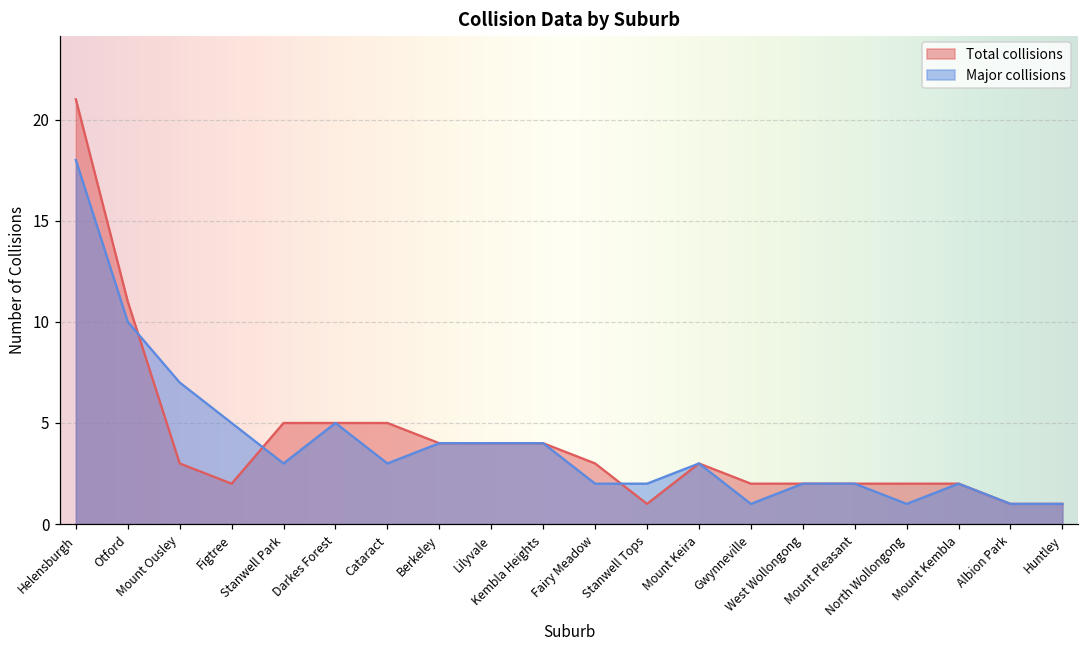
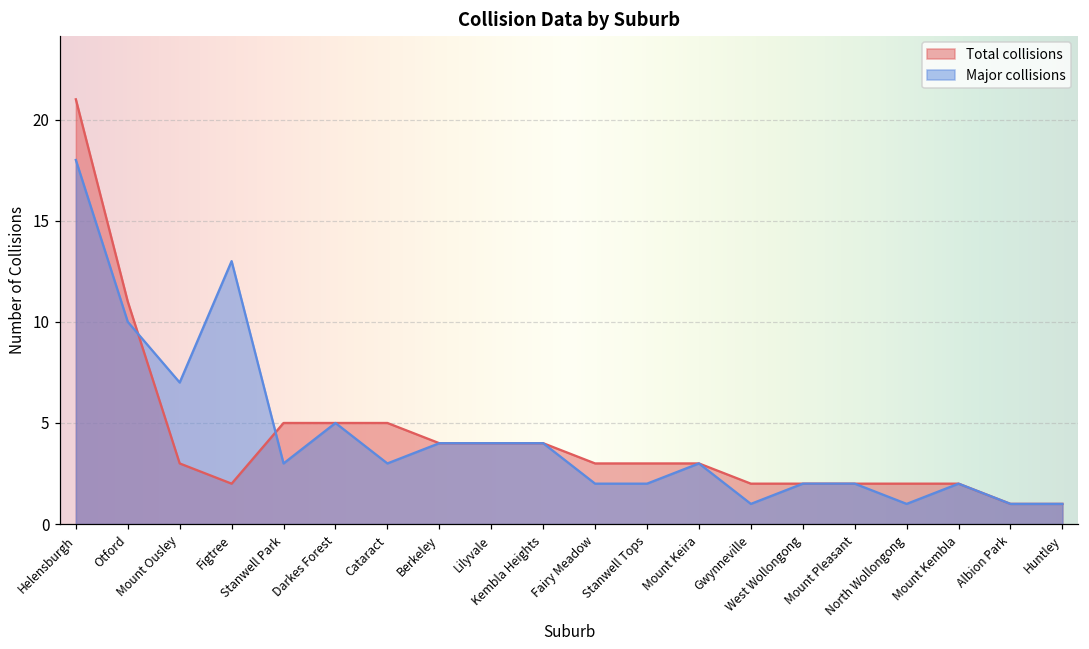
  {
    "Total collisions": {
      "Helensburgh": 21,
      "Otford": 11,
      "Mount Ousley": 3,
      "Figtree": 2,
      "Stanwell Park": 5,
      "Cataract": 5,
      "Fairy Meadow": 3,
-     "Stanwell Tops": 1,
+     "Stanwell Tops": 3,
      "Gwynneville": 2,
      "North Wollongong": 2
    },
    "Major collisions": {
      "Helensburgh": 18,
      "Otford": 10,
      "Mount Ousley": 7,
-     "Figtree": 5,
+     "Figtree": 13,
      "Stanwell Park": 3,
      "Cataract": 3,
      "Fairy Meadow": 2,
      "Stanwell Tops": 2,
      "Gwynneville": 1,
      "North Wollongong": 1
    }
  }
